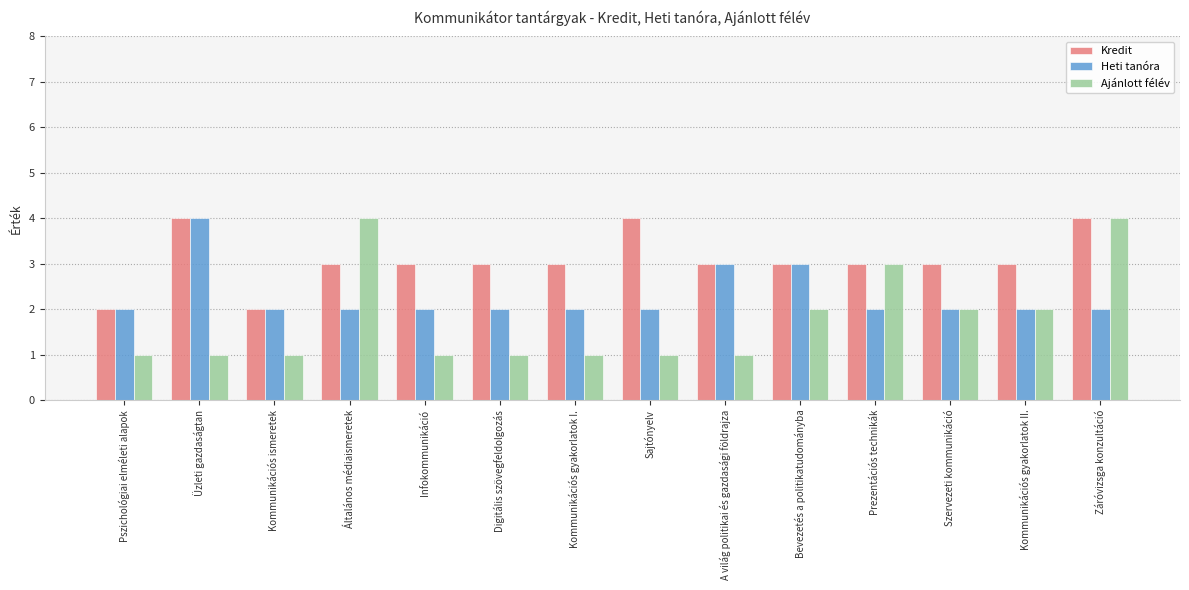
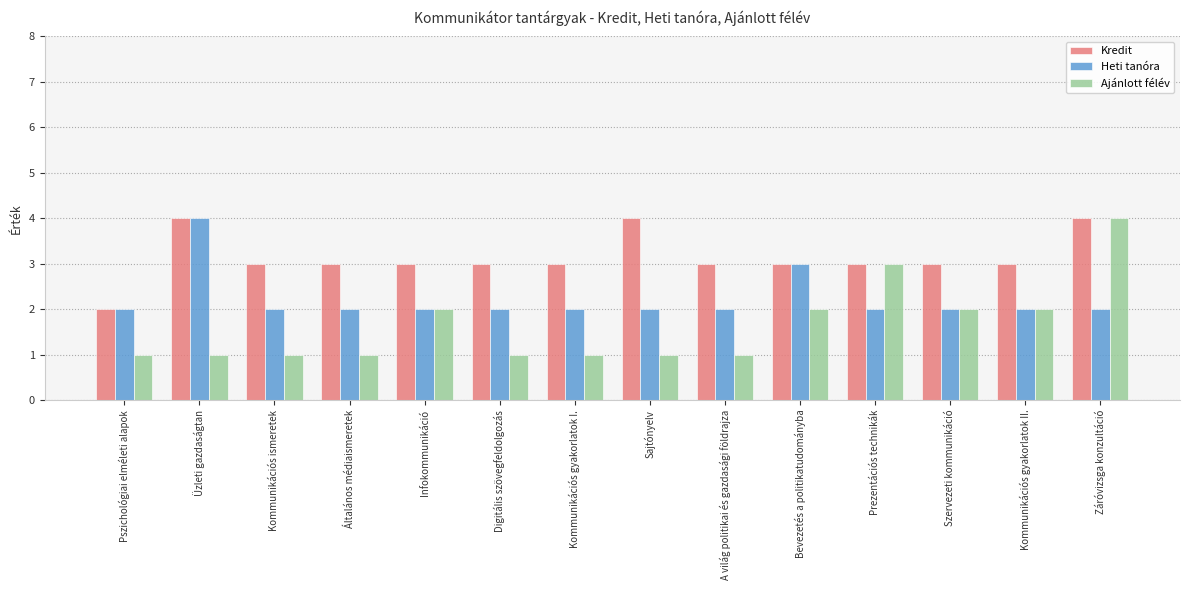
  {
    "Kredit": {
      "Pszichológiai elméleti alapok": 2,
      "Üzleti gazdaságtan": 4,
-     "Kommunikációs ismeretek": 2,
+     "Kommunikációs ismeretek": 3,
      "Általános médiaismeretek": 3,
      "Infokommunikáció": 3,
      "Digitális szövegfeldolgozás": 3,
      "Kommunikációs gyakorlatok I.": 3,
      "Sajtónyelv": 4,
      "A világ politikai és gazdasági földrajza": 3,
      "Bevezetés a politikatudományba": 3,
      "Prezentációs technikák": 3,
      "Szervezeti kommunikáció": 3,
      "Kommunikációs gyakorlatok II.": 3,
      "Záróvizsga konzultáció": 4
    },
    "Heti tanóra": {
      "Pszichológiai elméleti alapok": 2,
      "Üzleti gazdaságtan": 4,
      "Kommunikációs ismeretek": 2,
      "Általános médiaismeretek": 2,
      "Infokommunikáció": 2,
      "Digitális szövegfeldolgozás": 2,
      "Kommunikációs gyakorlatok I.": 2,
      "Sajtónyelv": 2,
-     "A világ politikai és gazdasági földrajza": 3,
+     "A világ politikai és gazdasági földrajza": 2,
      "Bevezetés a politikatudományba": 3,
      "Prezentációs technikák": 2,
      "Szervezeti kommunikáció": 2,
      "Kommunikációs gyakorlatok II.": 2,
      "Záróvizsga konzultáció": 2
    },
    "Ajánlott félév": {
      "Pszichológiai elméleti alapok": 1,
      "Üzleti gazdaságtan": 1,
      "Kommunikációs ismeretek": 1,
-     "Általános médiaismeretek": 4,
-     "Infokommunikáció": 1,
+     "Általános médiaismeretek": 1,
+     "Infokommunikáció": 2,
      "Digitális szövegfeldolgozás": 1,
      "Kommunikációs gyakorlatok I.": 1,
      "Sajtónyelv": 1,
      "A világ politikai és gazdasági földrajza": 1,
      "Bevezetés a politikatudományba": 2,
      "Prezentációs technikák": 3,
      "Szervezeti kommunikáció": 2,
      "Kommunikációs gyakorlatok II.": 2,
      "Záróvizsga konzultáció": 4
    }
  }
